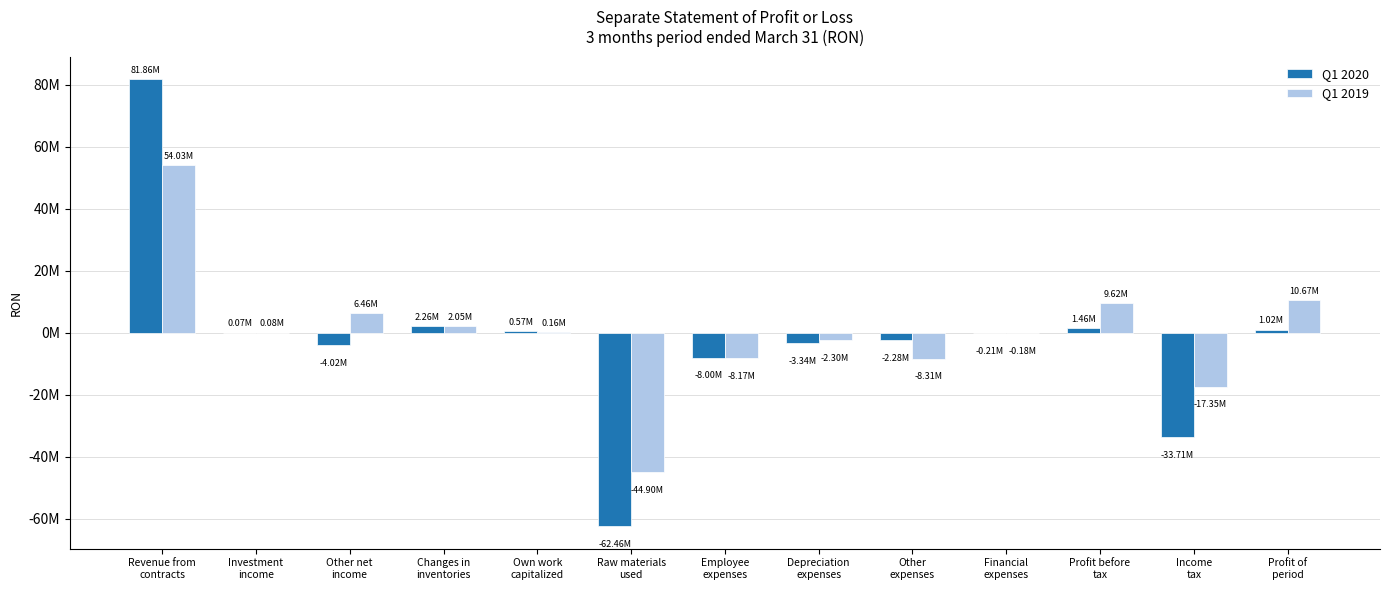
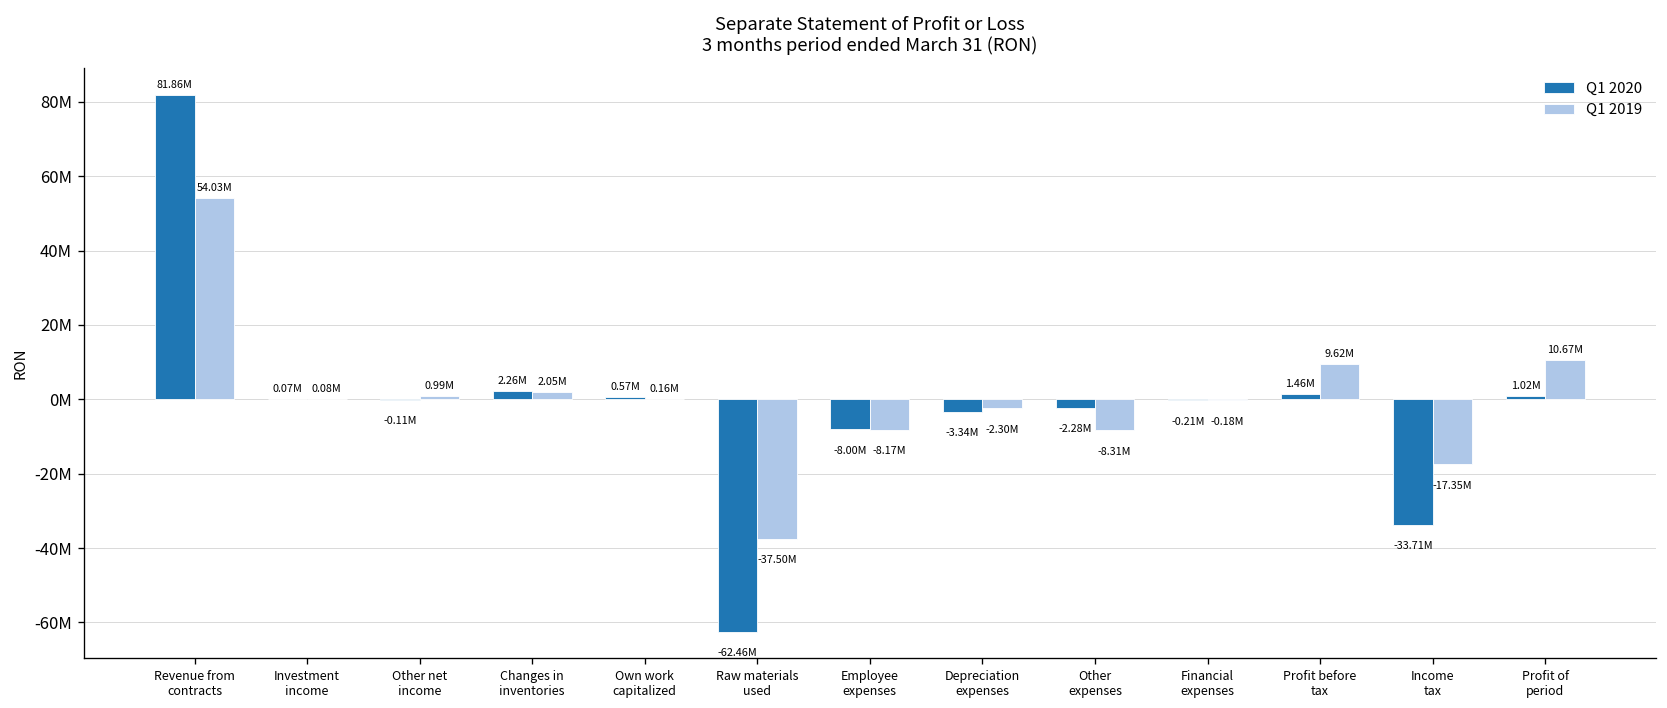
  {
    "Q1 2020": {
      "Revenue from contracts": "81.86M",
      "Investment income": "0.07M",
-     "Other net income": "-4.02M",
+     "Other net income": "-0.11M",
      "Changes in inventories": "2.26M",
      "Own work capitalized": "0.57M",
      "Raw materials used": "-62.46M",
      "Employee expenses": "-8.00M",
      "Depreciation expenses": "-3.34M",
      "Other expenses": "-2.28M",
      "Financial expenses": "-0.21M",
      "Profit before tax": "1.46M",
      "Income tax": "-33.71M",
      "Profit of period": "1.02M"
    },
    "Q1 2019": {
      "Revenue from contracts": "54.03M",
      "Investment income": "0.08M",
-     "Other net income": "6.46M",
+     "Other net income": "0.99M",
      "Changes in inventories": "2.05M",
      "Own work capitalized": "0.16M",
-     "Raw materials used": "-44.90M",
+     "Raw materials used": "-37.50M",
      "Employee expenses": "-8.17M",
      "Depreciation expenses": "-2.30M",
      "Other expenses": "-8.31M",
      "Financial expenses": "-0.18M",
      "Profit before tax": "9.62M",
      "Income tax": "-17.35M",
      "Profit of period": "10.67M"
    }
  }
